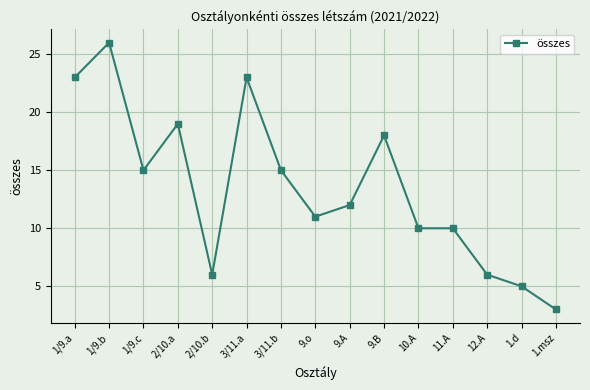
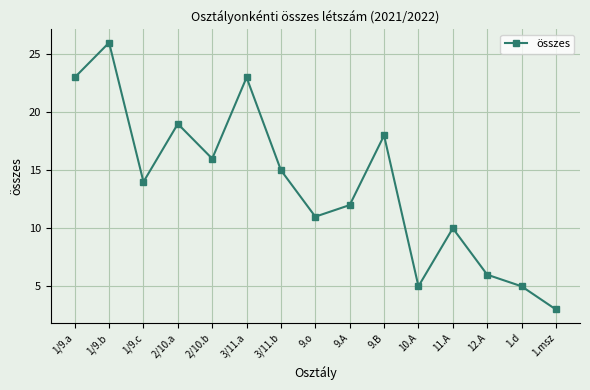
  {
    "1/9.a": 23,
    "1/9.b": 26,
-   "1/9.c": 15,
+   "1/9.c": 14,
    "2/10.a": 19,
-   "2/10.b": 6,
+   "2/10.b": 16,
    "3/11.a": 23,
    "3/11.b": 15,
    "9.o": 11,
    "9.A": 12,
    "9.B": 18,
-   "10.A": 10,
+   "10.A": 5,
    "11.A": 10,
    "12.A": 6,
    "1.d": 5,
    "1.msz": 3
  }
